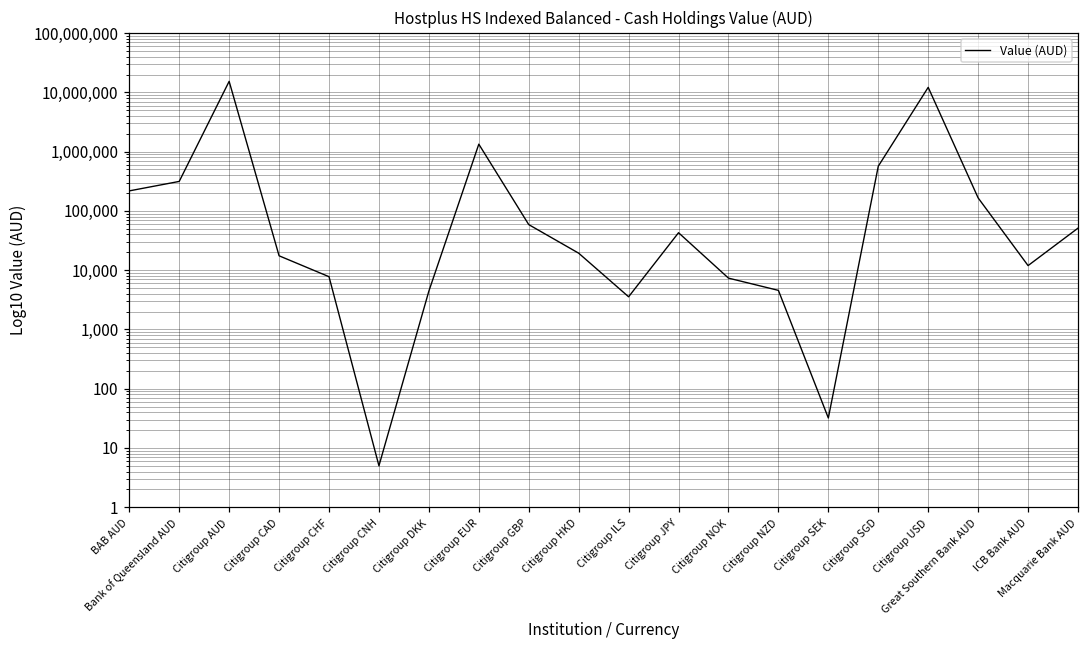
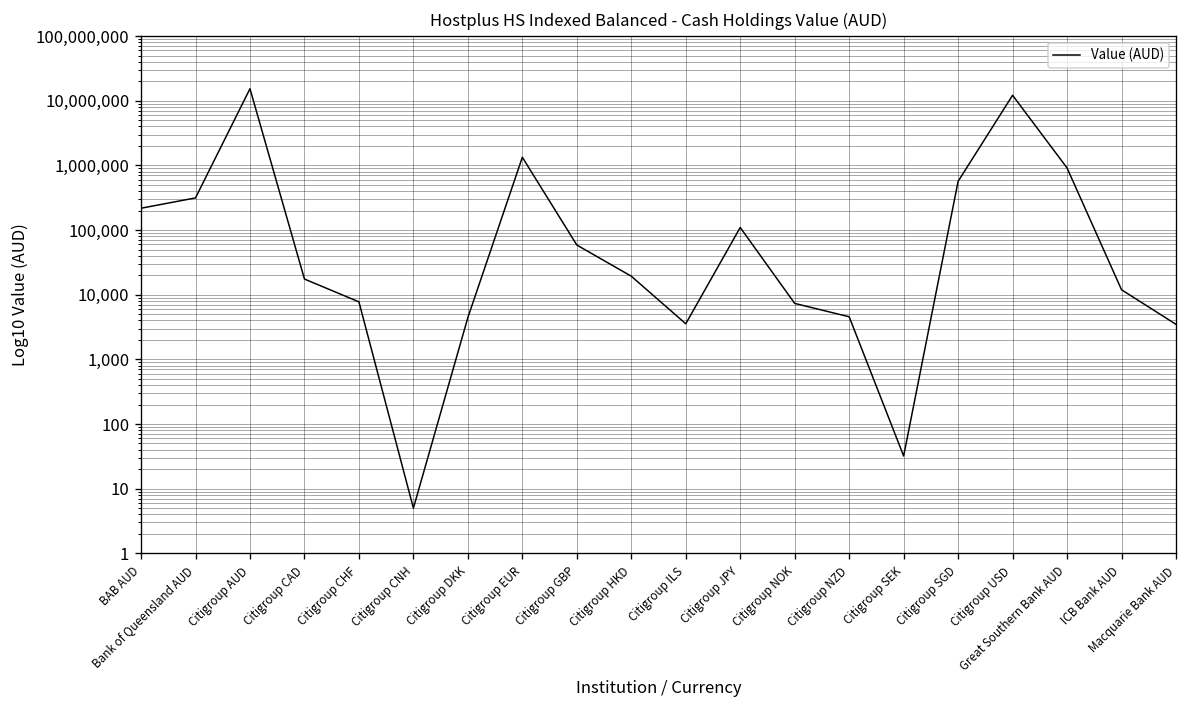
  {
    "BAB AUD": "220,000",
    "Bank of Queensland AUD": "300,000",
    "Citigroup AUD": "15,000,000",
    "Citigroup CAD": "17,000",
    "Citigroup CHF": "8,000",
    "Citigroup CNH": "5",
    "Citigroup DKK": "4,000",
    "Citigroup EUR": "1,300,000",
    "Citigroup GBP": "60,000",
    "Citigroup HKD": "19,000",
    "Citigroup ILS": "4,000",
-   "Citigroup JPY": "40,000",
+   "Citigroup JPY": "110,000",
    "Citigroup NOK": "7,000",
    "Citigroup NZD": "5,000",
    "Citigroup SEK": "30",
    "Citigroup SGD": "600,000",
    "Citigroup USD": "12,000,000",
-   "Great Southern Bank AUD": "170,000",
+   "Great Southern Bank AUD": "900,000",
    "ICB Bank AUD": "12,000",
-   "Macquarie Bank AUD": "50,000"
+   "Macquarie Bank AUD": "3,000"
  }
